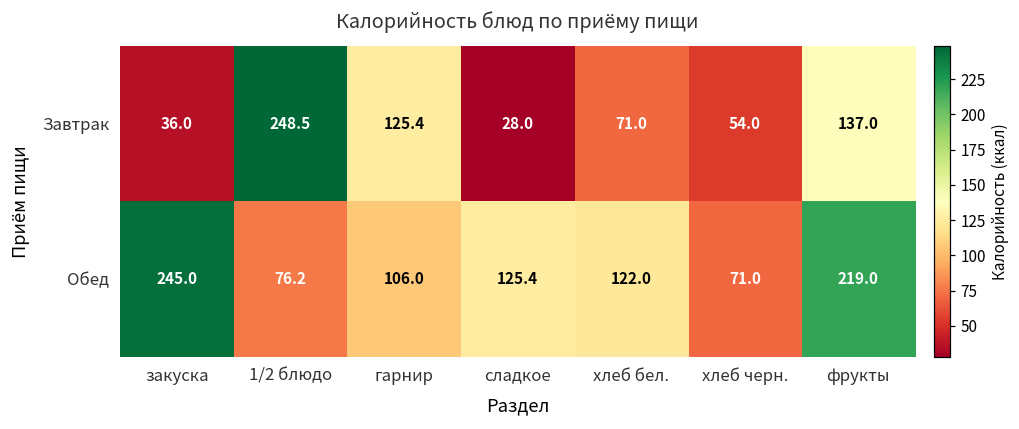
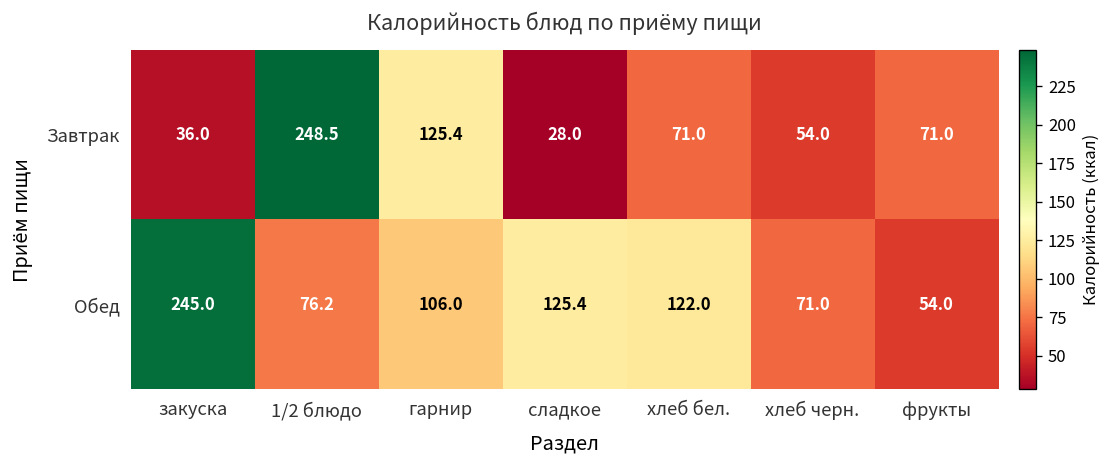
  {
    "Завтрак": {
      "закуска": 36.0,
      "1/2 блюдо": 248.5,
      "гарнир": 125.4,
      "сладкое": 28.0,
      "хлеб бел.": 71.0,
      "хлеб черн.": 54.0,
-     "фрукты": 137.0
+     "фрукты": 71.0
    },
    "Обед": {
      "закуска": 245.0,
      "1/2 блюдо": 76.2,
      "гарнир": 106.0,
      "сладкое": 125.4,
      "хлеб бел.": 122.0,
      "хлеб черн.": 71.0,
-     "фрукты": 219.0
+     "фрукты": 54.0
    }
  }
